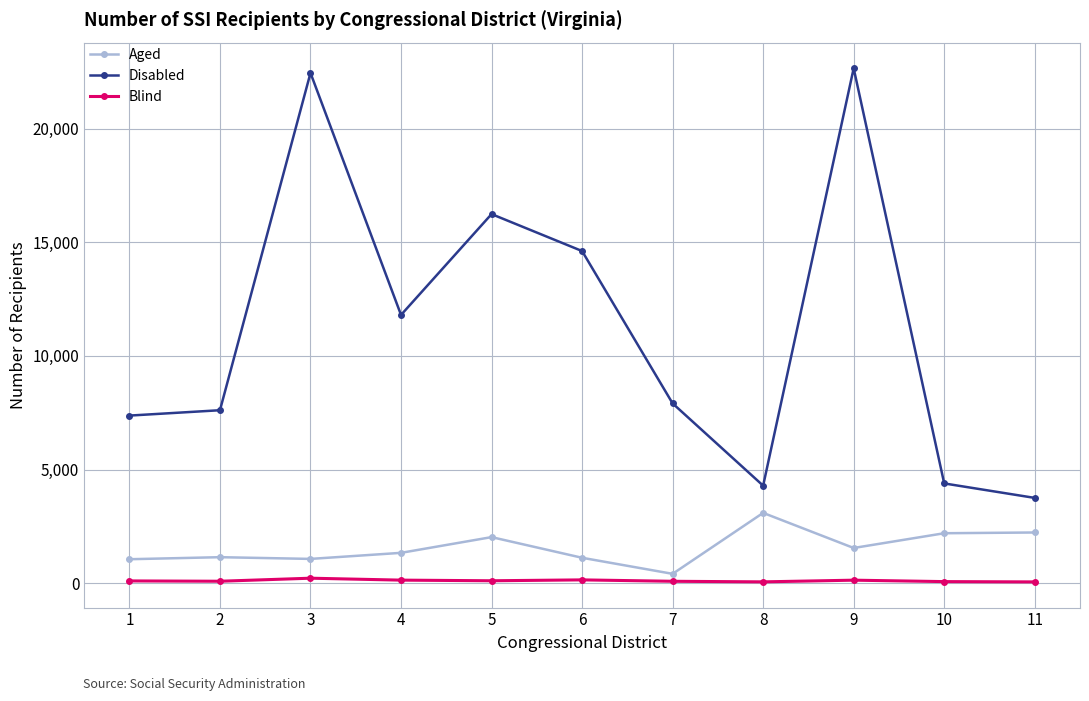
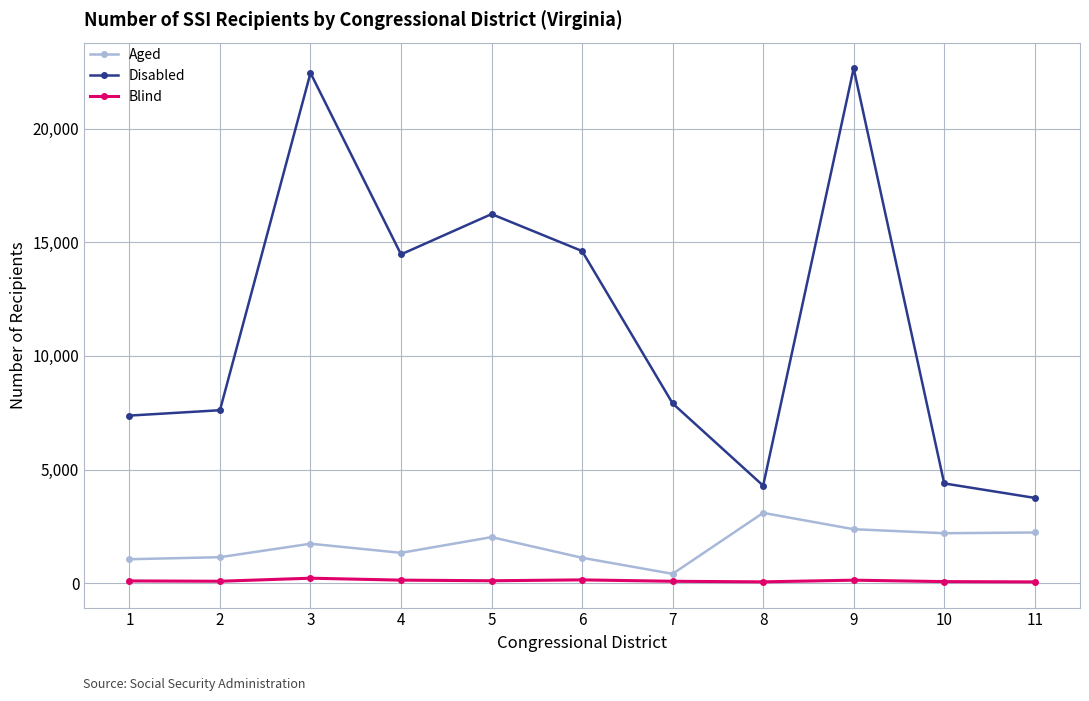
  {
    "Aged": {
      "1": "1,100",
      "2": "1,100",
-     "3": "1,100",
+     "3": "1,700",
      "4": "1,300",
      "5": "2,000",
      "6": "1,100",
      "7": "400",
      "8": "3,100",
-     "9": "1,500",
+     "9": "2,400",
      "10": "2,200",
      "11": "2,200"
    },
    "Disabled": {
      "1": "7,400",
      "2": "7,600",
      "3": "22,500",
-     "4": "11,800",
+     "4": "14,500",
      "5": "16,200",
      "6": "14,600",
      "7": "7,900",
      "8": "4,300",
      "9": "22,700",
      "10": "4,400",
      "11": "3,800"
    },
    "Blind": {
      "1": "100",
      "2": "100",
      "3": "200",
      "4": "100",
      "5": "100",
      "6": "100",
      "7": "100",
      "8": "100",
      "9": "100",
      "10": "100",
      "11": "100"
    }
  }
